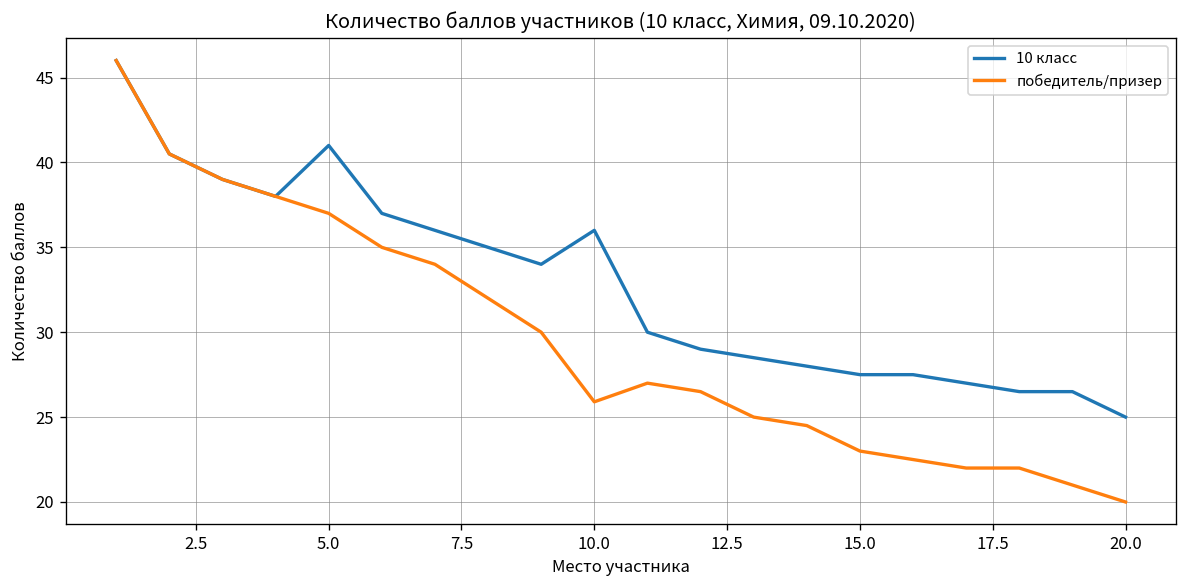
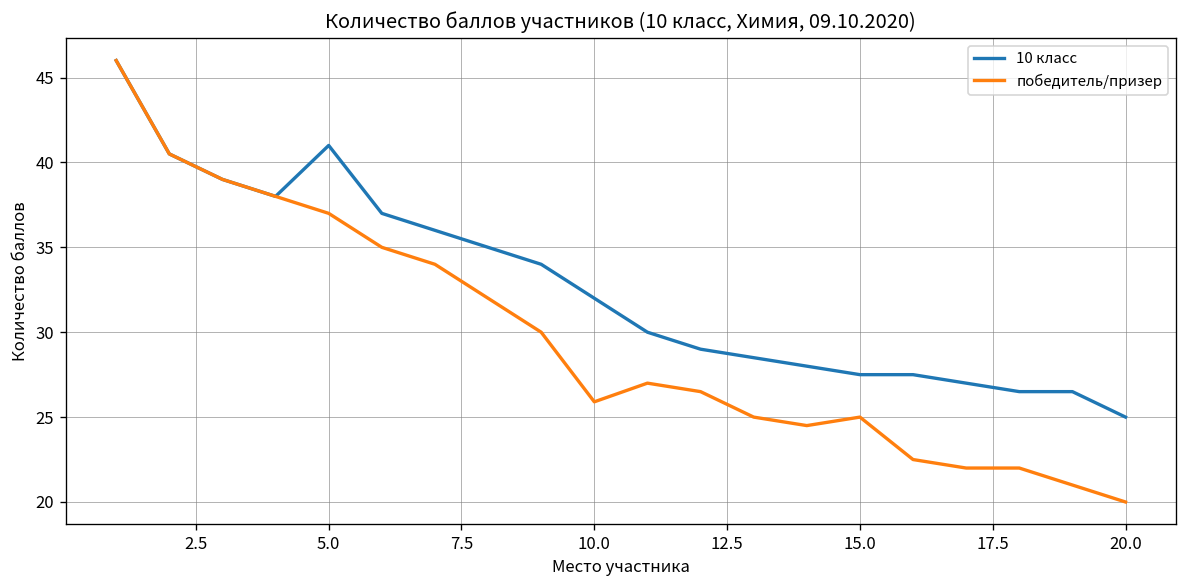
  {
    "10 класс": {
      "5.0": 41,
-     "10.0": 36,
+     "10.0": 32,
      "15.0": 27.5,
      "20.0": 25
    },
    "победитель/призер": {
      "5.0": 37,
      "10.0": 26,
-     "15.0": 23,
+     "15.0": 25,
      "20.0": 20
    }
  }
